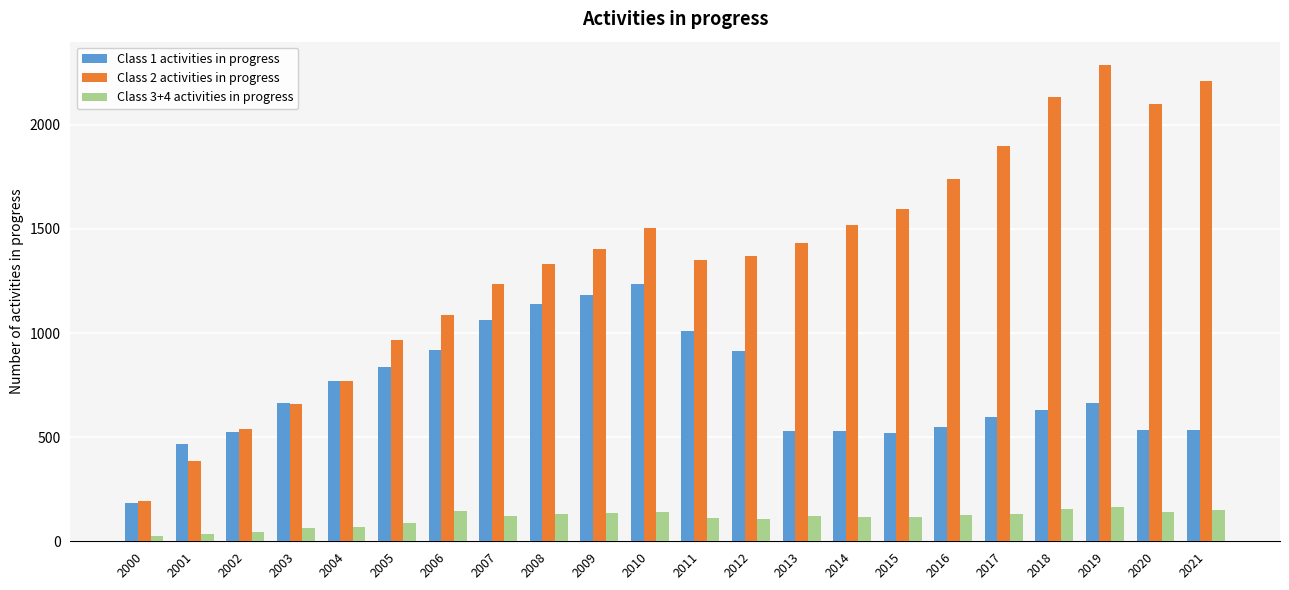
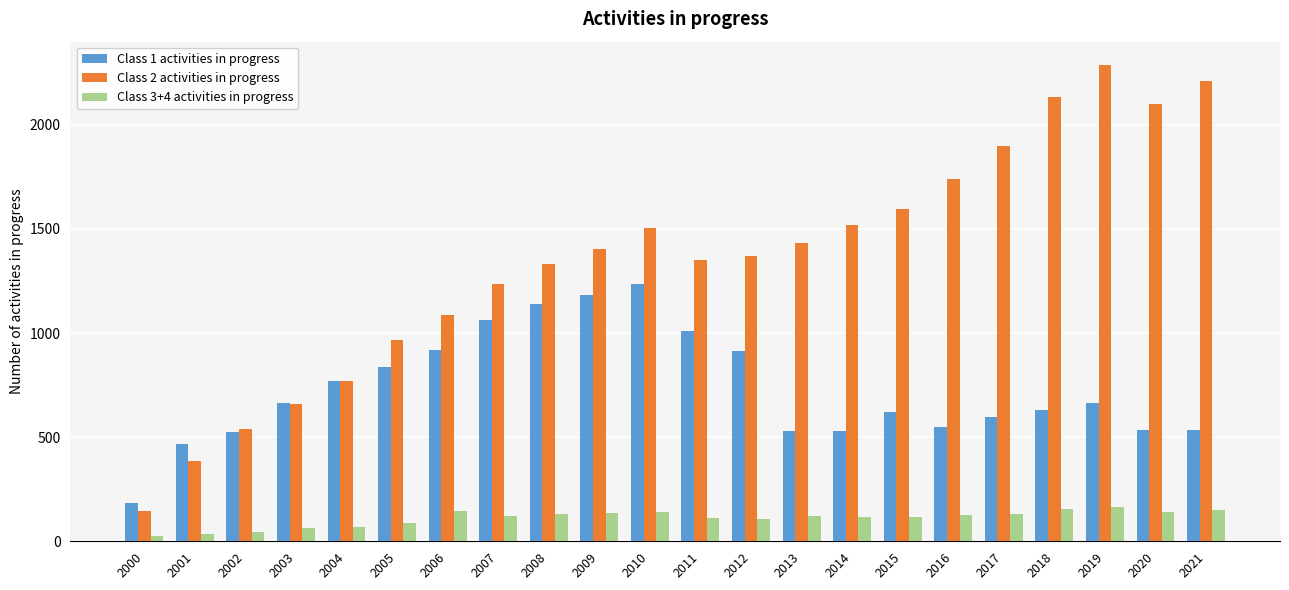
  {
    "Class 1 activities in progress": {
      "2000": 190,
      "2001": 470,
      "2002": 530,
      "2003": 670,
      "2004": 770,
      "2005": 840,
      "2006": 920,
      "2007": 1060,
      "2008": 1140,
      "2009": 1180,
      "2010": 1230,
      "2011": 1010,
      "2012": 910,
      "2013": 530,
      "2014": 530,
-     "2015": 520,
+     "2015": 620,
      "2016": 550,
      "2017": 600,
      "2018": 630,
      "2019": 660,
      "2020": 530,
      "2021": 540
    },
    "Class 2 activities in progress": {
-     "2000": 190,
+     "2000": 150,
      "2001": 390,
      "2002": 540,
      "2003": 660,
      "2004": 770,
      "2005": 970,
      "2006": 1090,
      "2007": 1240,
      "2008": 1330,
      "2009": 1410,
      "2010": 1500,
      "2011": 1350,
      "2012": 1370,
      "2013": 1430,
      "2014": 1520,
      "2015": 1600,
      "2016": 1740,
      "2017": 1900,
      "2018": 2130,
      "2019": 2290,
      "2020": 2100,
      "2021": 2210
    },
    "Class 3+4 activities in progress": {
      "2000": 30,
      "2001": 40,
      "2002": 50,
      "2003": 60,
      "2004": 70,
      "2005": 90,
      "2006": 150,
      "2007": 120,
      "2008": 130,
      "2009": 140,
      "2010": 140,
      "2011": 110,
      "2012": 110,
      "2013": 120,
      "2014": 120,
      "2015": 120,
      "2016": 130,
      "2017": 130,
      "2018": 150,
      "2019": 170,
      "2020": 140,
      "2021": 150
    }
  }
